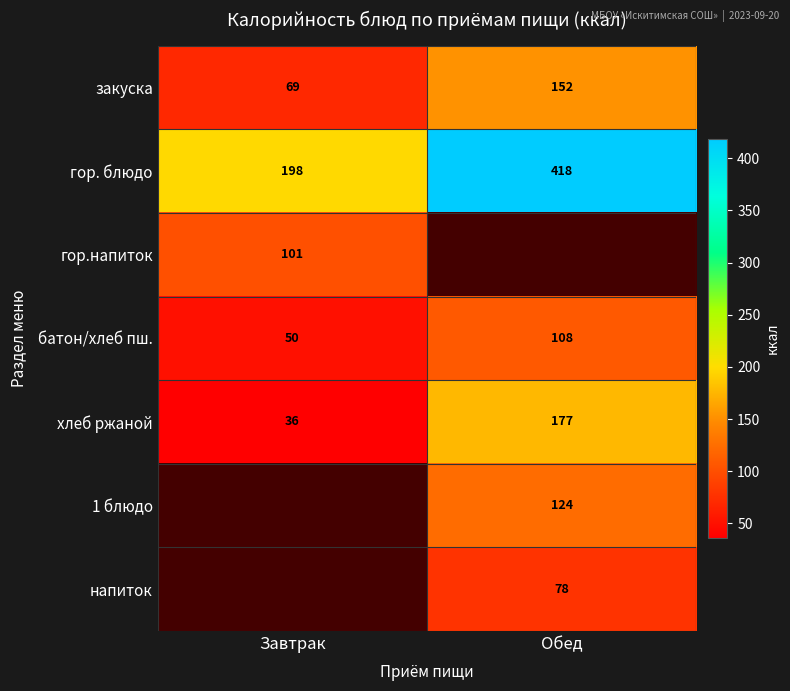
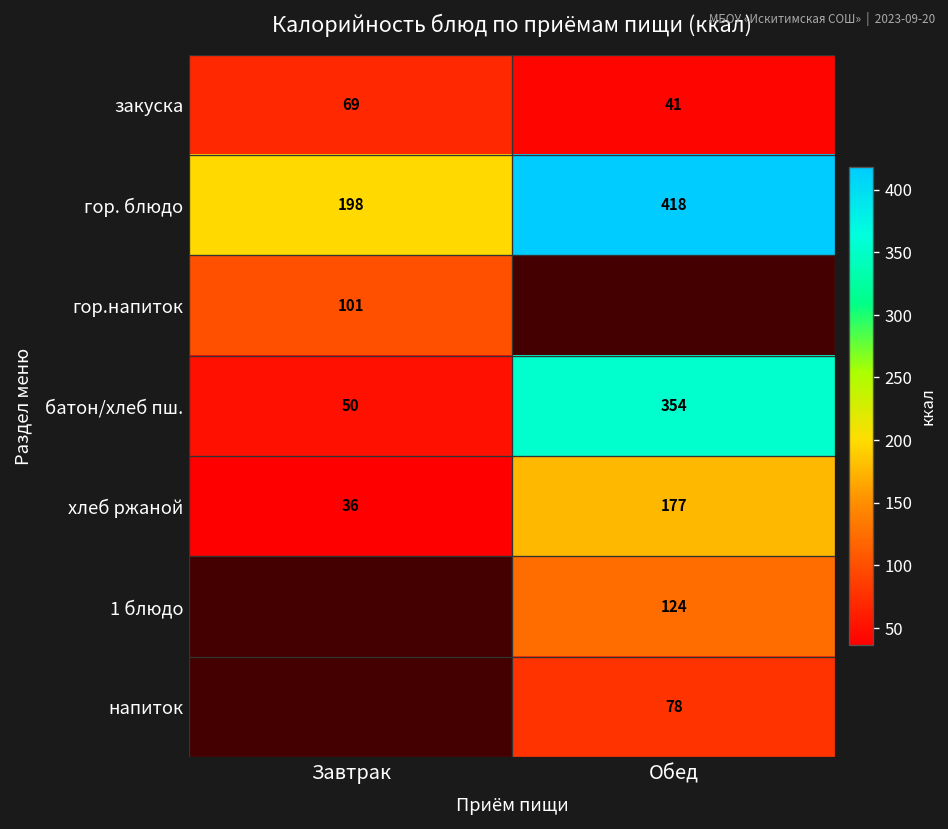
  {
    "закуска": {
      "Завтрак": 69,
-     "Обед": 152
+     "Обед": 41
    },
    "гор. блюдо": {
      "Завтрак": 198,
      "Обед": 418
    },
    "гор.напиток": {
      "Завтрак": 101
    },
    "батон/хлеб пш.": {
      "Завтрак": 50,
-     "Обед": 108
+     "Обед": 354
    },
    "хлеб ржаной": {
      "Завтрак": 36,
      "Обед": 177
    },
    "1 блюдо": {
      "Обед": 124
    },
    "напиток": {
      "Обед": 78
    }
  }
